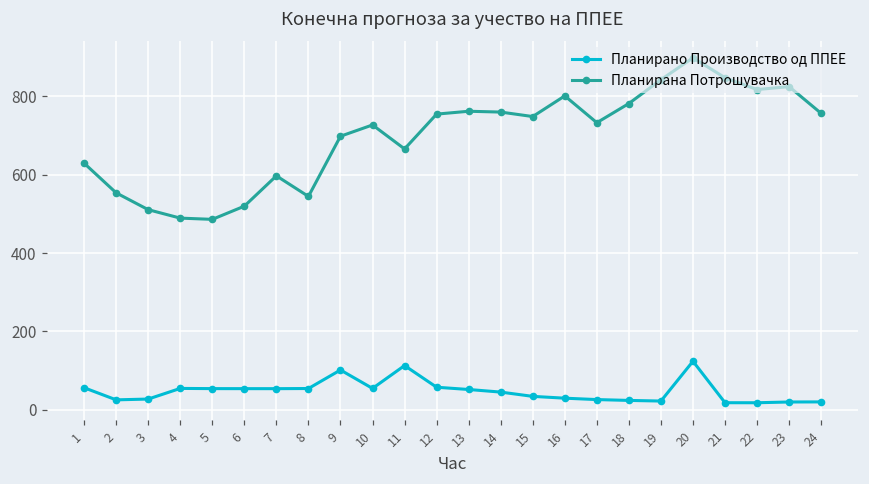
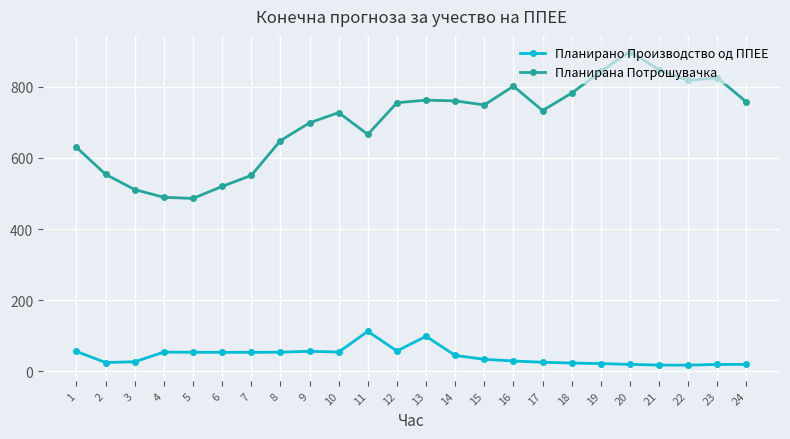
  {
    "Планирано Производство од ППЕЕ": {
      "1": 60,
      "2": 30,
      "3": 30,
      "4": 50,
      "5": 50,
      "6": 50,
      "7": 50,
      "8": 50,
-     "9": 100,
+     "9": 60,
      "10": 50,
      "11": 110,
      "12": 60,
-     "13": 50,
+     "13": 100,
      "14": 50,
      "15": 30,
      "16": 30,
      "17": 30,
      "18": 20,
      "19": 20,
-     "20": 120,
+     "20": 20,
      "21": 20,
      "22": 20,
      "23": 20,
      "24": 20
    },
    "Планирана Потрошувачка": {
      "1": 630,
      "2": 550,
      "3": 510,
      "4": 490,
      "5": 490,
      "6": 520,
-     "7": 600,
-     "8": 540,
+     "7": 550,
+     "8": 650,
      "9": 700,
      "10": 730,
      "11": 670,
      "12": 750,
      "13": 760,
      "14": 760,
      "15": 750,
      "16": 800,
      "17": 730,
      "18": 780,
      "24": 760
    }
  }
